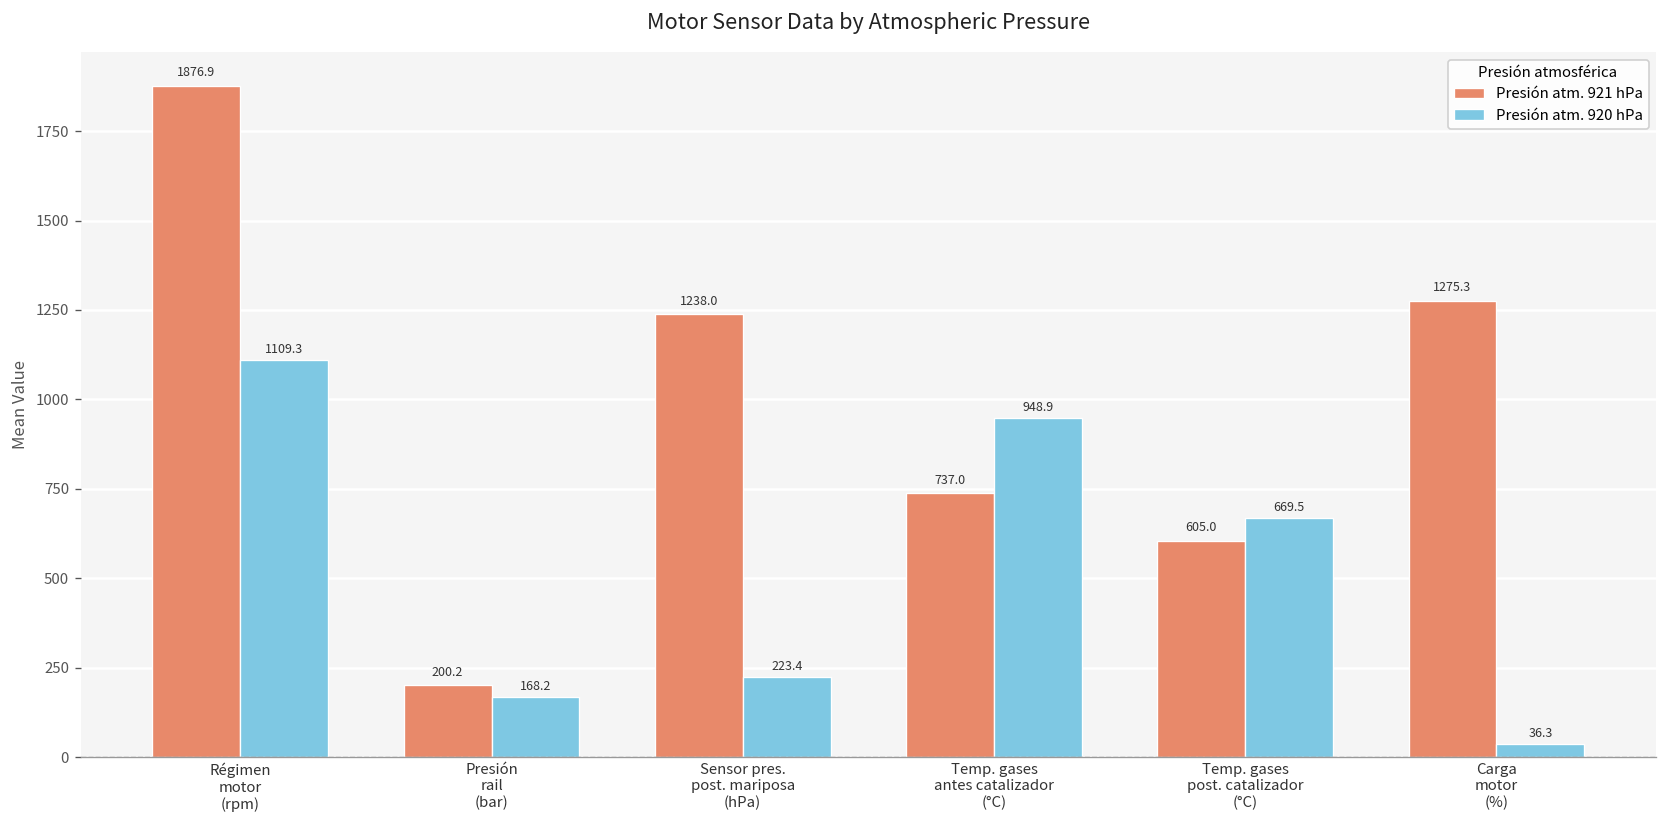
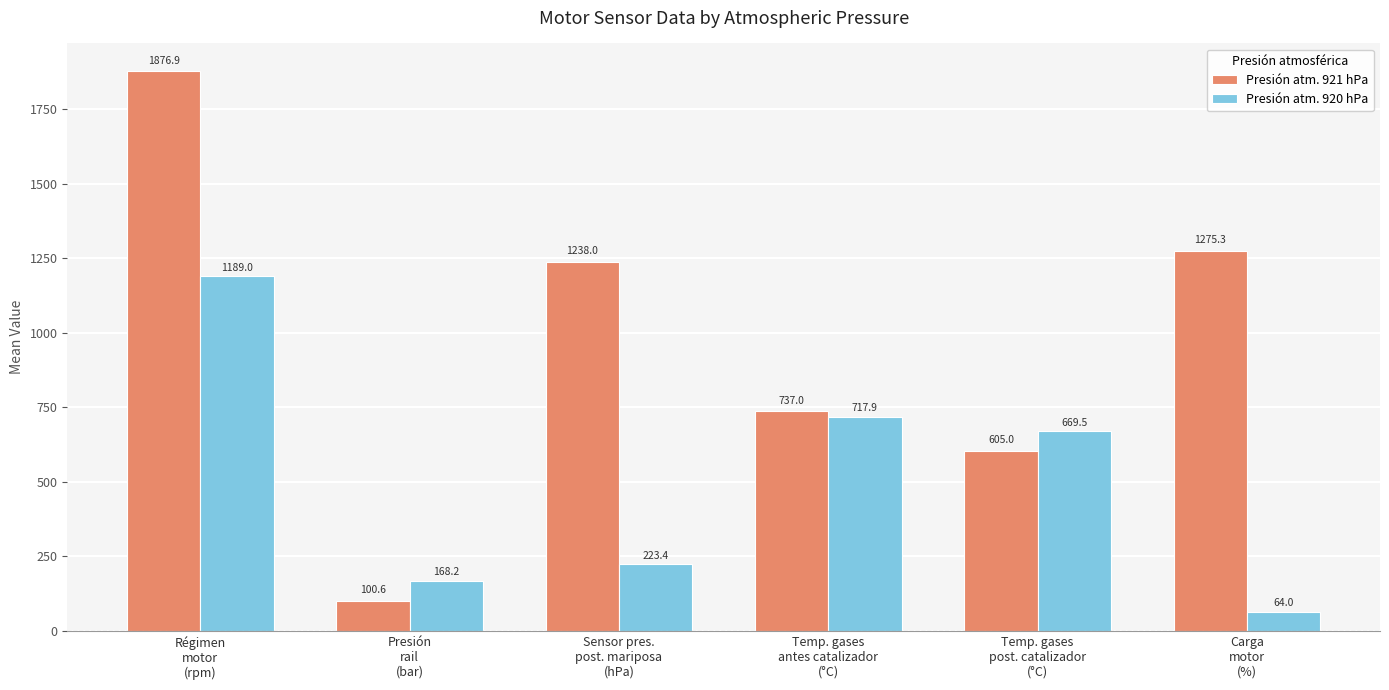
  {
    "Presión atm. 921 hPa": {
      "Régimen motor (rpm)": 1876.9,
-     "Presión rail (bar)": 200.2,
+     "Presión rail (bar)": 100.6,
      "Sensor pres. post. mariposa (hPa)": 1238.0,
      "Temp. gases antes catalizador (°C)": 737.0,
      "Temp. gases post. catalizador (°C)": 605.0,
      "Carga motor (%)": 1275.3
    },
    "Presión atm. 920 hPa": {
-     "Régimen motor (rpm)": 1109.3,
+     "Régimen motor (rpm)": 1189.0,
      "Presión rail (bar)": 168.2,
      "Sensor pres. post. mariposa (hPa)": 223.4,
-     "Temp. gases antes catalizador (°C)": 948.9,
+     "Temp. gases antes catalizador (°C)": 717.9,
      "Temp. gases post. catalizador (°C)": 669.5,
-     "Carga motor (%)": 36.3
+     "Carga motor (%)": 64.0
    }
  }
